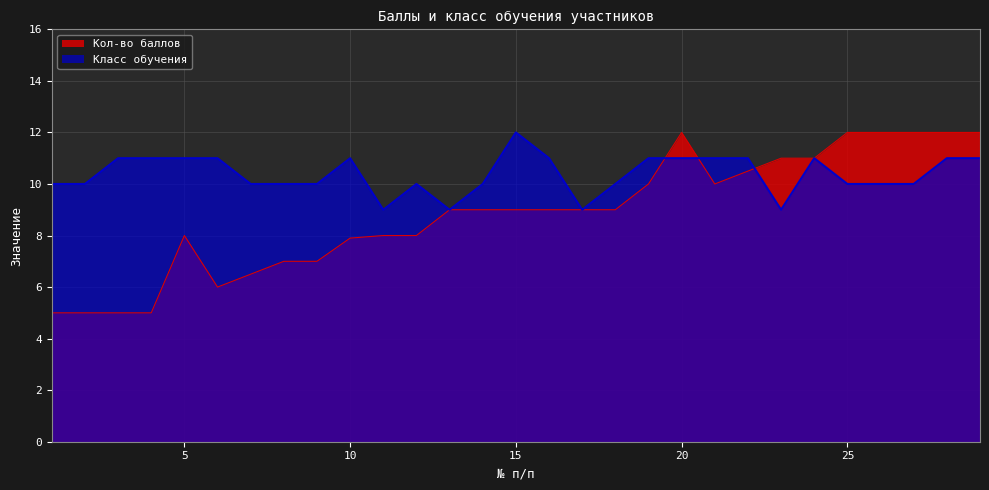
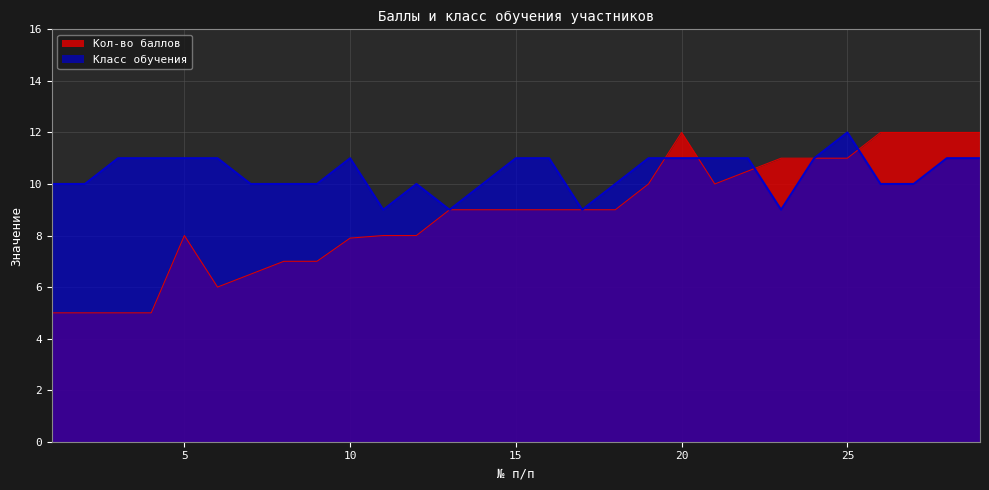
  {
    "Кол-во баллов": {
      "5": 8,
      "10": 7.9,
      "15": 9,
      "20": 12,
-     "25": 12
+     "25": 11
    },
    "Класс обучения": {
      "5": 11,
      "10": 11,
-     "15": 12,
+     "15": 11,
      "20": 11,
-     "25": 10
+     "25": 12
    }
  }
